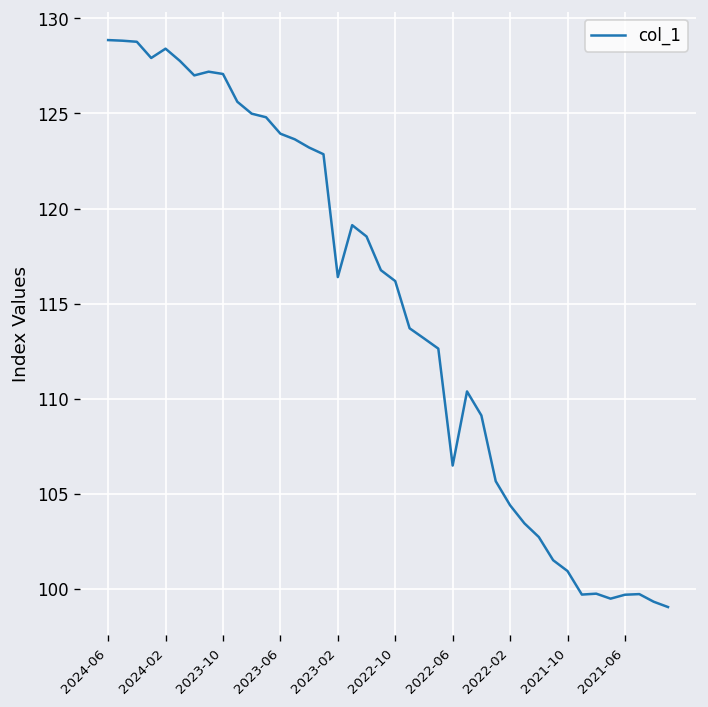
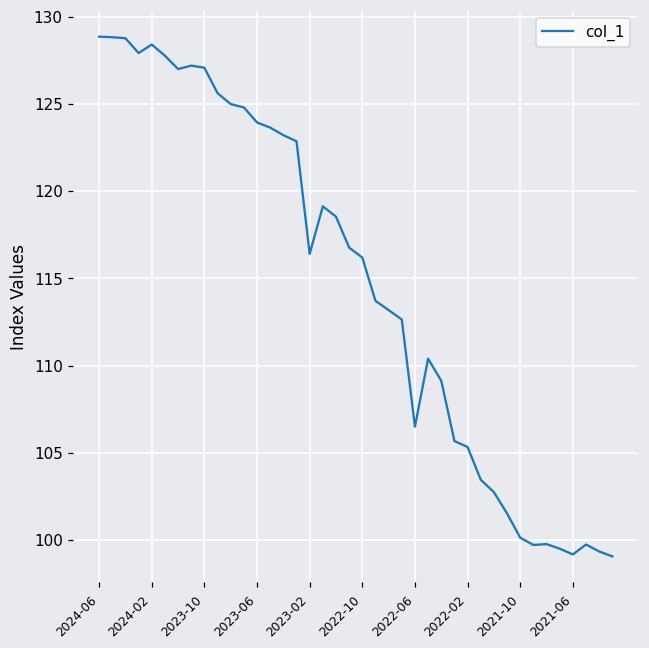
  {
    "2024-06": 128.9,
    "2024-02": 128.4,
    "2023-10": 127.1,
    "2023-06": 123.9,
    "2023-02": 116.4,
    "2022-10": 116.2,
    "2022-06": 106.5,
-   "2022-02": 104.4,
-   "2021-10": 100.9,
-   "2021-06": 99.7
+   "2022-02": 105.3,
+   "2021-10": 100.1,
+   "2021-06": 99.2
  }
